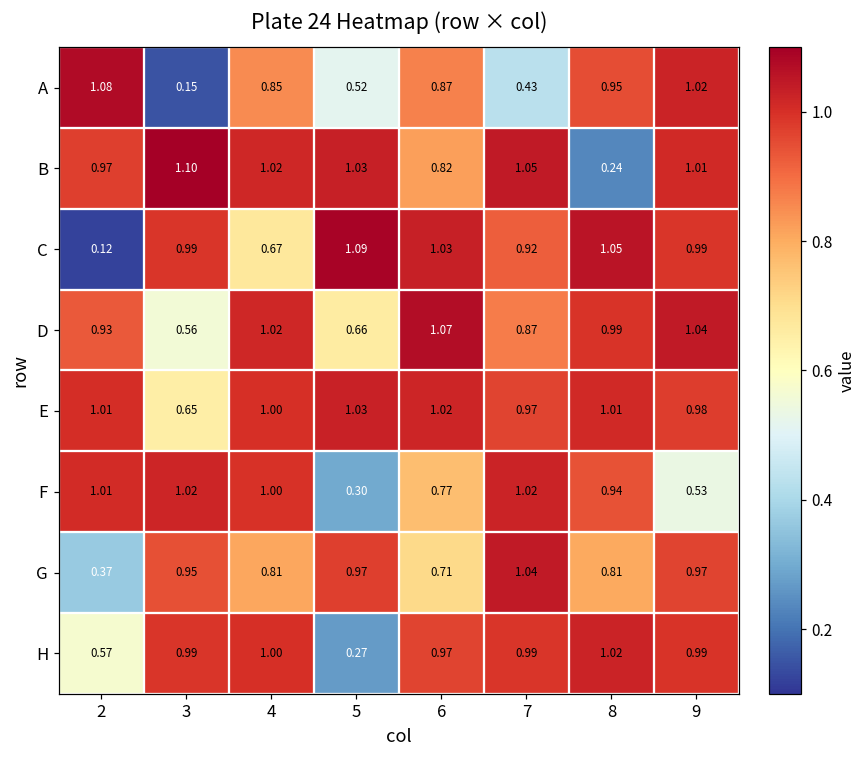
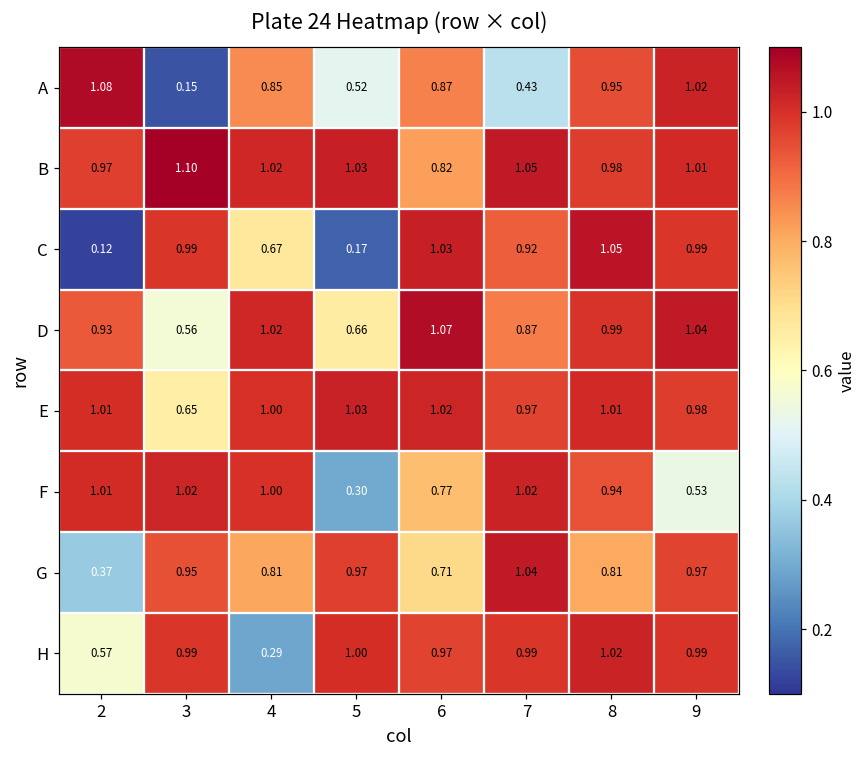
  {
    "A": {
      "2": 1.08,
      "3": 0.15,
      "4": 0.85,
      "5": 0.52,
      "6": 0.87,
      "7": 0.43,
      "8": 0.95,
      "9": 1.02
    },
    "B": {
      "2": 0.97,
      "3": 1.10,
      "4": 1.02,
      "5": 1.03,
      "6": 0.82,
      "7": 1.05,
-     "8": 0.24,
+     "8": 0.98,
      "9": 1.01
    },
    "C": {
      "2": 0.12,
      "3": 0.99,
      "4": 0.67,
-     "5": 1.09,
+     "5": 0.17,
      "6": 1.03,
      "7": 0.92,
      "8": 1.05,
      "9": 0.99
    },
    "D": {
      "2": 0.93,
      "3": 0.56,
      "4": 1.02,
      "5": 0.66,
      "6": 1.07,
      "7": 0.87,
      "8": 0.99,
      "9": 1.04
    },
    "E": {
      "2": 1.01,
      "3": 0.65,
      "4": 1.00,
      "5": 1.03,
      "6": 1.02,
      "7": 0.97,
      "8": 1.01,
      "9": 0.98
    },
    "F": {
      "2": 1.01,
      "3": 1.02,
      "4": 1.00,
      "5": 0.30,
      "6": 0.77,
      "7": 1.02,
      "8": 0.94,
      "9": 0.53
    },
    "G": {
      "2": 0.37,
      "3": 0.95,
      "4": 0.81,
      "5": 0.97,
      "6": 0.71,
      "7": 1.04,
      "8": 0.81,
      "9": 0.97
    },
    "H": {
      "2": 0.57,
      "3": 0.99,
-     "4": 1.00,
-     "5": 0.27,
+     "4": 0.29,
+     "5": 1.00,
      "6": 0.97,
      "7": 0.99,
      "8": 1.02,
      "9": 0.99
    }
  }
